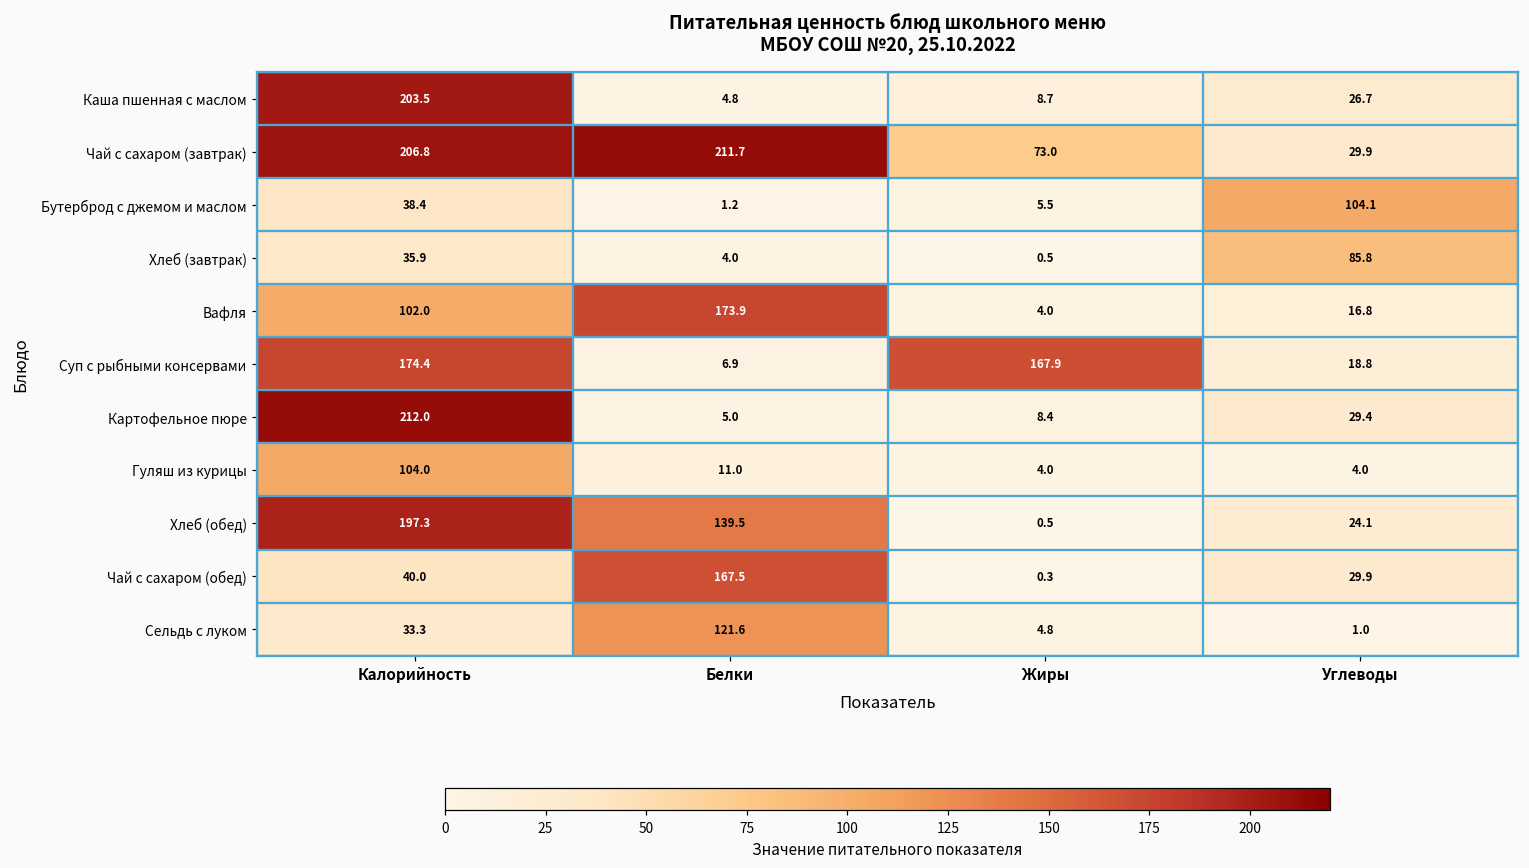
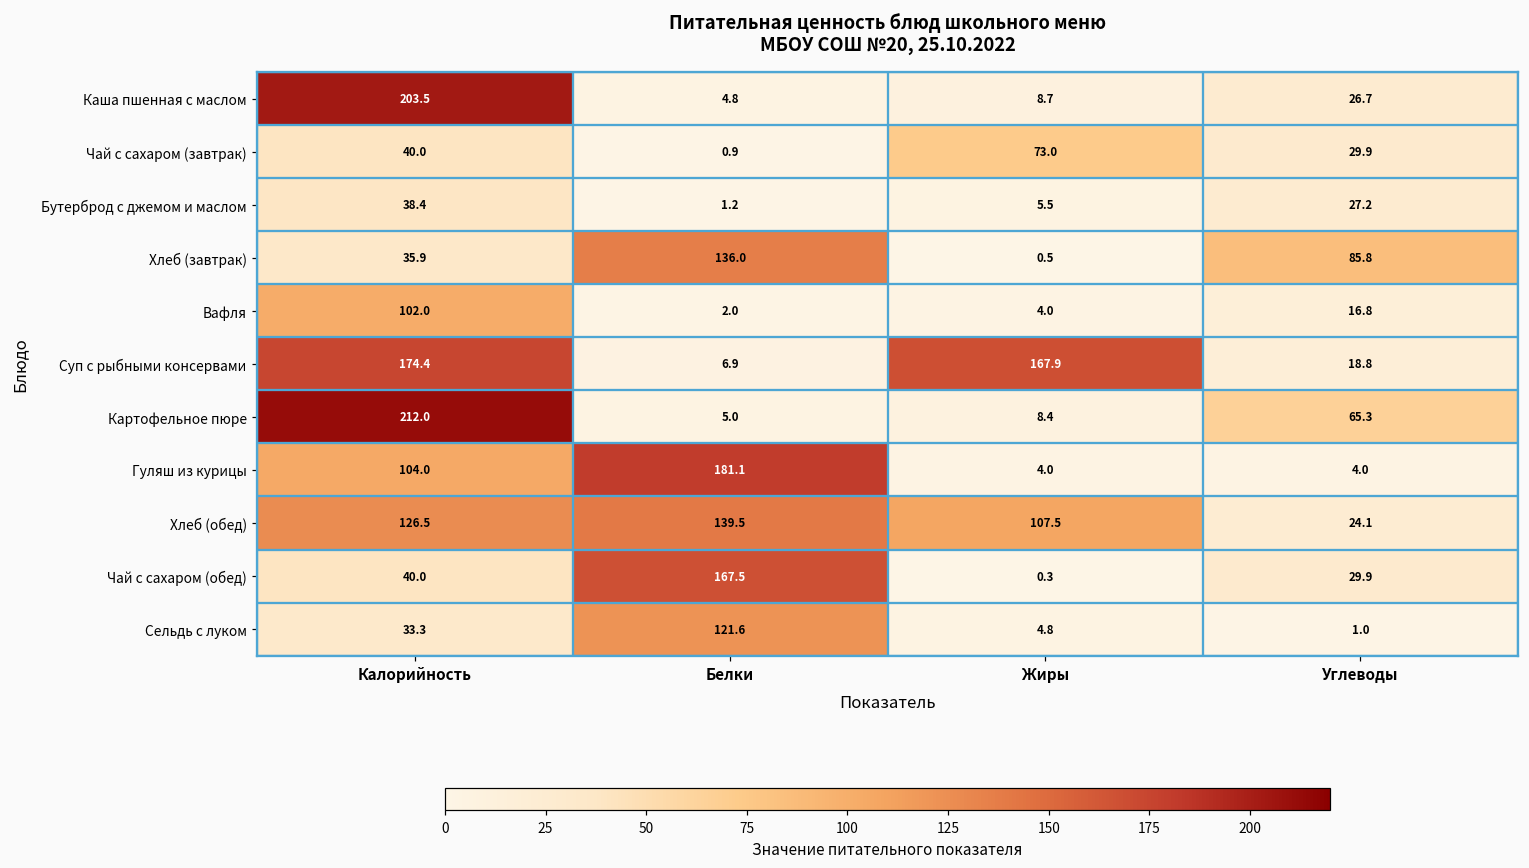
  {
    "Каша пшенная с маслом": {
      "Калорийность": 203.5,
      "Белки": 4.8,
      "Жиры": 8.7,
      "Углеводы": 26.7
    },
    "Чай с сахаром (завтрак)": {
-     "Калорийность": 206.8,
-     "Белки": 211.7,
+     "Калорийность": 40.0,
+     "Белки": 0.9,
      "Жиры": 73.0,
      "Углеводы": 29.9
    },
    "Бутерброд с джемом и маслом": {
      "Калорийность": 38.4,
      "Белки": 1.2,
      "Жиры": 5.5,
-     "Углеводы": 104.1
+     "Углеводы": 27.2
    },
    "Хлеб (завтрак)": {
      "Калорийность": 35.9,
-     "Белки": 4.0,
+     "Белки": 136.0,
      "Жиры": 0.5,
      "Углеводы": 85.8
    },
    "Вафля": {
      "Калорийность": 102.0,
-     "Белки": 173.9,
+     "Белки": 2.0,
      "Жиры": 4.0,
      "Углеводы": 16.8
    },
    "Суп с рыбными консервами": {
      "Калорийность": 174.4,
      "Белки": 6.9,
      "Жиры": 167.9,
      "Углеводы": 18.8
    },
    "Картофельное пюре": {
      "Калорийность": 212.0,
      "Белки": 5.0,
      "Жиры": 8.4,
-     "Углеводы": 29.4
+     "Углеводы": 65.3
    },
    "Гуляш из курицы": {
      "Калорийность": 104.0,
-     "Белки": 11.0,
+     "Белки": 181.1,
      "Жиры": 4.0,
      "Углеводы": 4.0
    },
    "Хлеб (обед)": {
-     "Калорийность": 197.3,
+     "Калорийность": 126.5,
      "Белки": 139.5,
-     "Жиры": 0.5,
+     "Жиры": 107.5,
      "Углеводы": 24.1
    },
    "Чай с сахаром (обед)": {
      "Калорийность": 40.0,
      "Белки": 167.5,
      "Жиры": 0.3,
      "Углеводы": 29.9
    },
    "Сельдь с луком": {
      "Калорийность": 33.3,
      "Белки": 121.6,
      "Жиры": 4.8,
      "Углеводы": 1.0
    }
  }
